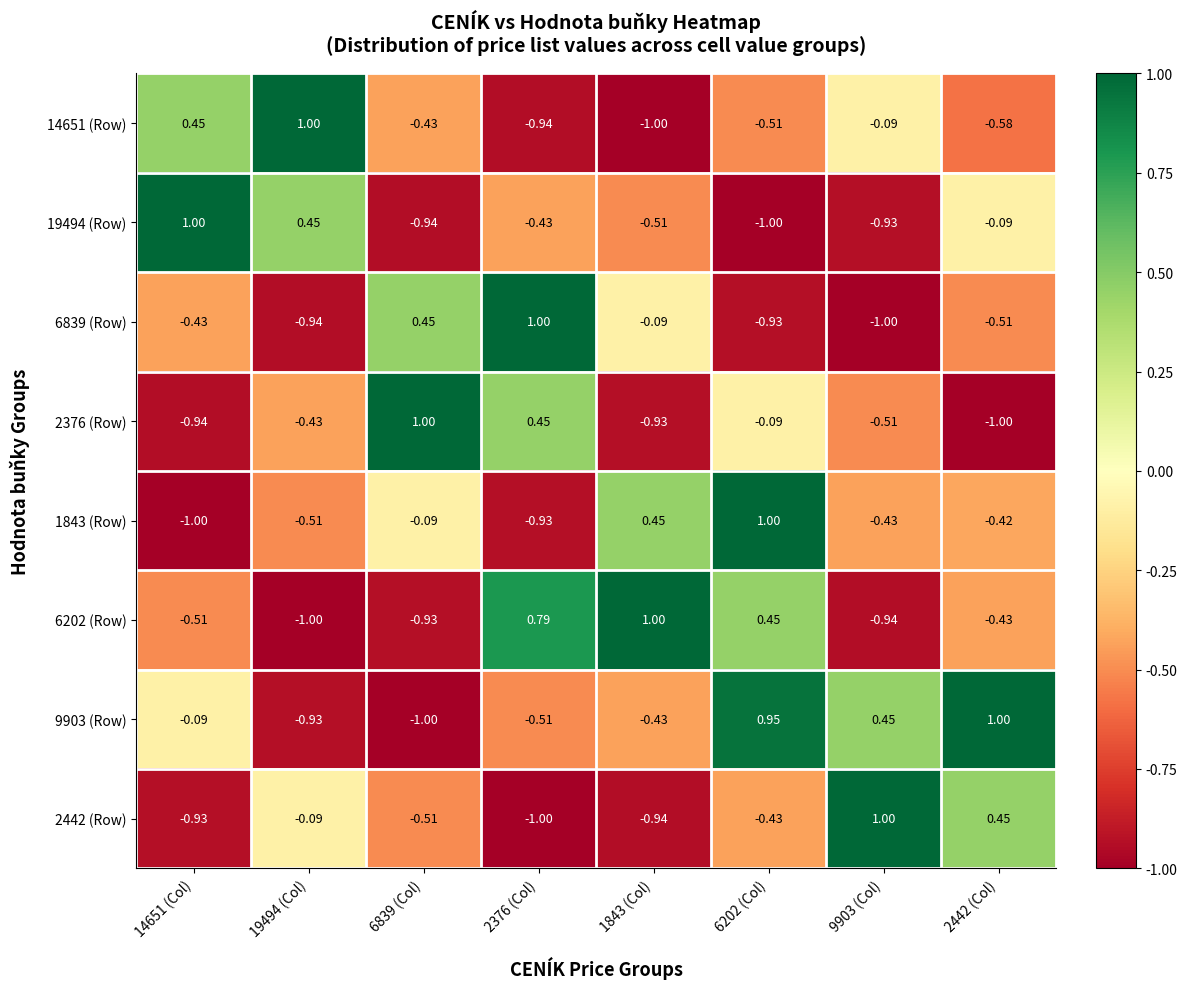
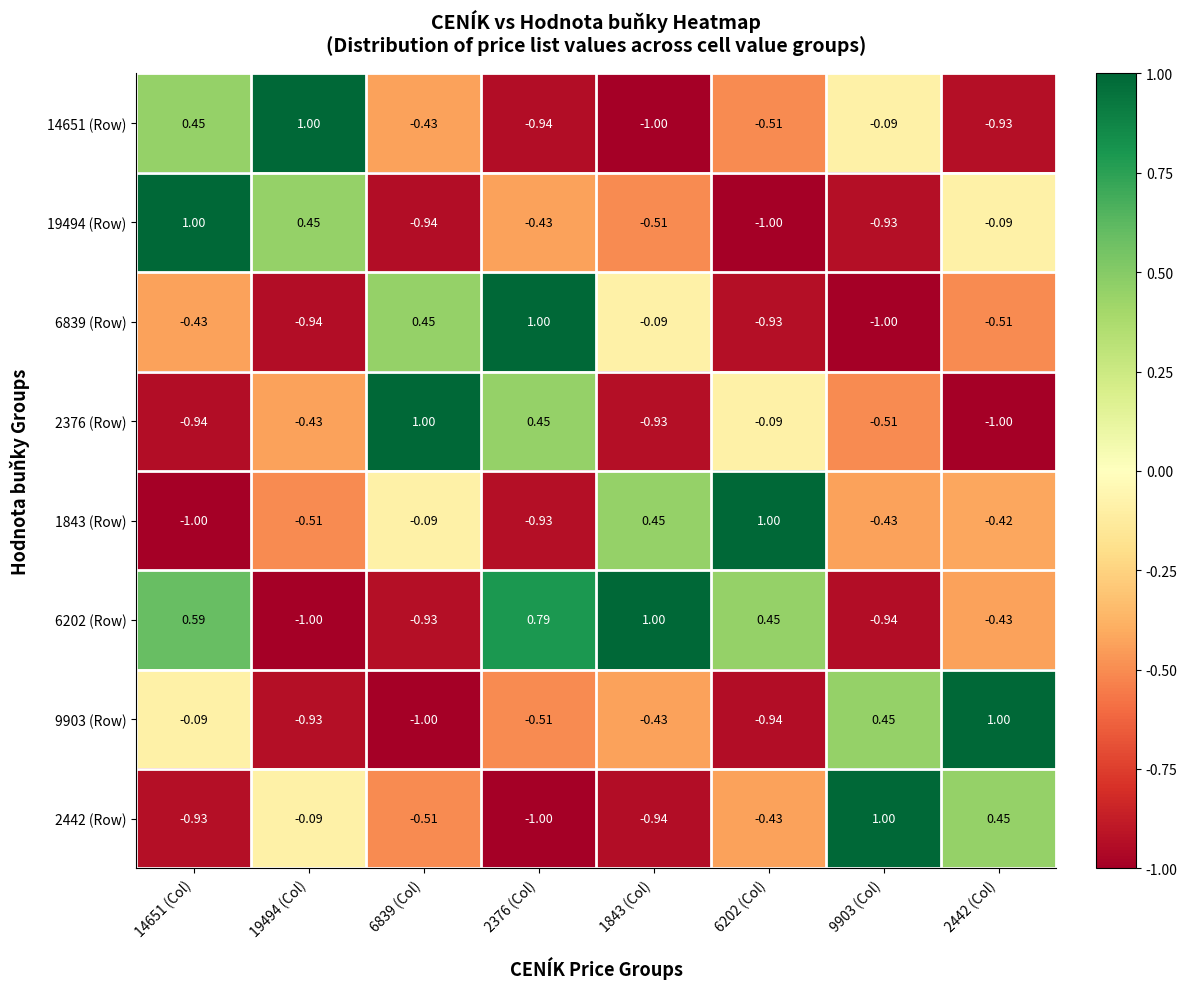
  {
    "14651 (Row)": {
      "14651 (Col)": 0.45,
      "19494 (Col)": 1.00,
      "6839 (Col)": -0.43,
      "2376 (Col)": -0.94,
      "1843 (Col)": -1.00,
      "6202 (Col)": -0.51,
      "9903 (Col)": -0.09,
-     "2442 (Col)": -0.58
+     "2442 (Col)": -0.93
    },
    "19494 (Row)": {
      "14651 (Col)": 1.00,
      "19494 (Col)": 0.45,
      "6839 (Col)": -0.94,
      "2376 (Col)": -0.43,
      "1843 (Col)": -0.51,
      "6202 (Col)": -1.00,
      "9903 (Col)": -0.93,
      "2442 (Col)": -0.09
    },
    "6839 (Row)": {
      "14651 (Col)": -0.43,
      "19494 (Col)": -0.94,
      "6839 (Col)": 0.45,
      "2376 (Col)": 1.00,
      "1843 (Col)": -0.09,
      "6202 (Col)": -0.93,
      "9903 (Col)": -1.00,
      "2442 (Col)": -0.51
    },
    "2376 (Row)": {
      "14651 (Col)": -0.94,
      "19494 (Col)": -0.43,
      "6839 (Col)": 1.00,
      "2376 (Col)": 0.45,
      "1843 (Col)": -0.93,
      "6202 (Col)": -0.09,
      "9903 (Col)": -0.51,
      "2442 (Col)": -1.00
    },
    "1843 (Row)": {
      "14651 (Col)": -1.00,
      "19494 (Col)": -0.51,
      "6839 (Col)": -0.09,
      "2376 (Col)": -0.93,
      "1843 (Col)": 0.45,
      "6202 (Col)": 1.00,
      "9903 (Col)": -0.43,
      "2442 (Col)": -0.42
    },
    "6202 (Row)": {
-     "14651 (Col)": -0.51,
+     "14651 (Col)": 0.59,
      "19494 (Col)": -1.00,
      "6839 (Col)": -0.93,
      "2376 (Col)": 0.79,
      "1843 (Col)": 1.00,
      "6202 (Col)": 0.45,
      "9903 (Col)": -0.94,
      "2442 (Col)": -0.43
    },
    "9903 (Row)": {
      "14651 (Col)": -0.09,
      "19494 (Col)": -0.93,
      "6839 (Col)": -1.00,
      "2376 (Col)": -0.51,
      "1843 (Col)": -0.43,
-     "6202 (Col)": 0.95,
+     "6202 (Col)": -0.94,
      "9903 (Col)": 0.45,
      "2442 (Col)": 1.00
    },
    "2442 (Row)": {
      "14651 (Col)": -0.93,
      "19494 (Col)": -0.09,
      "6839 (Col)": -0.51,
      "2376 (Col)": -1.00,
      "1843 (Col)": -0.94,
      "6202 (Col)": -0.43,
      "9903 (Col)": 1.00,
      "2442 (Col)": 0.45
    }
  }
